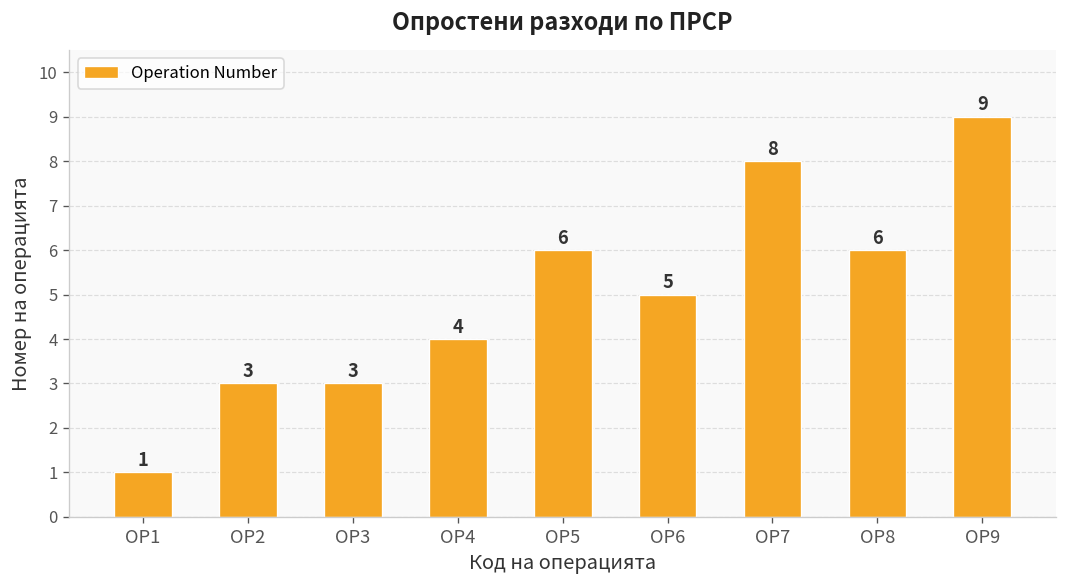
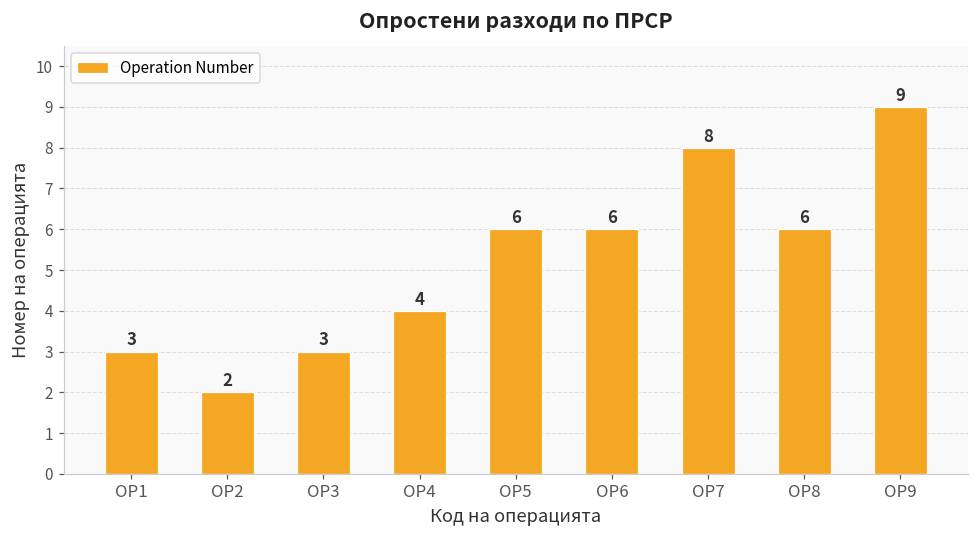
  {
-   "ОР1": 1,
-   "ОР2": 3,
+   "ОР1": 3,
+   "ОР2": 2,
    "ОР3": 3,
    "ОР4": 4,
    "ОР5": 6,
-   "ОР6": 5,
+   "ОР6": 6,
    "ОР7": 8,
    "ОР8": 6,
    "ОР9": 9
  }
